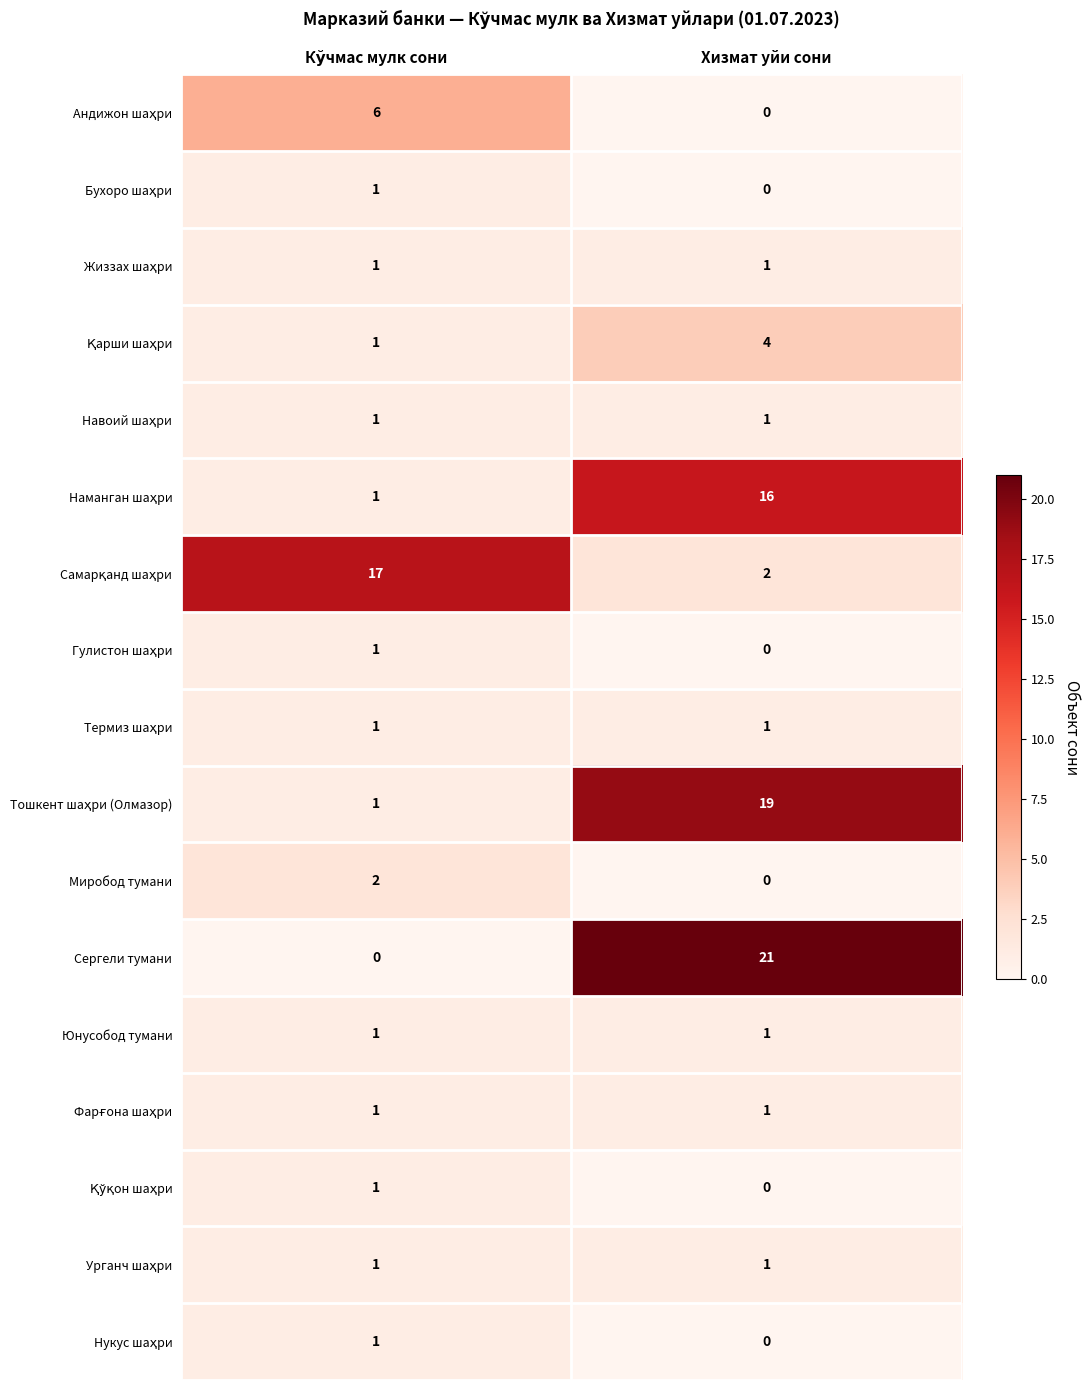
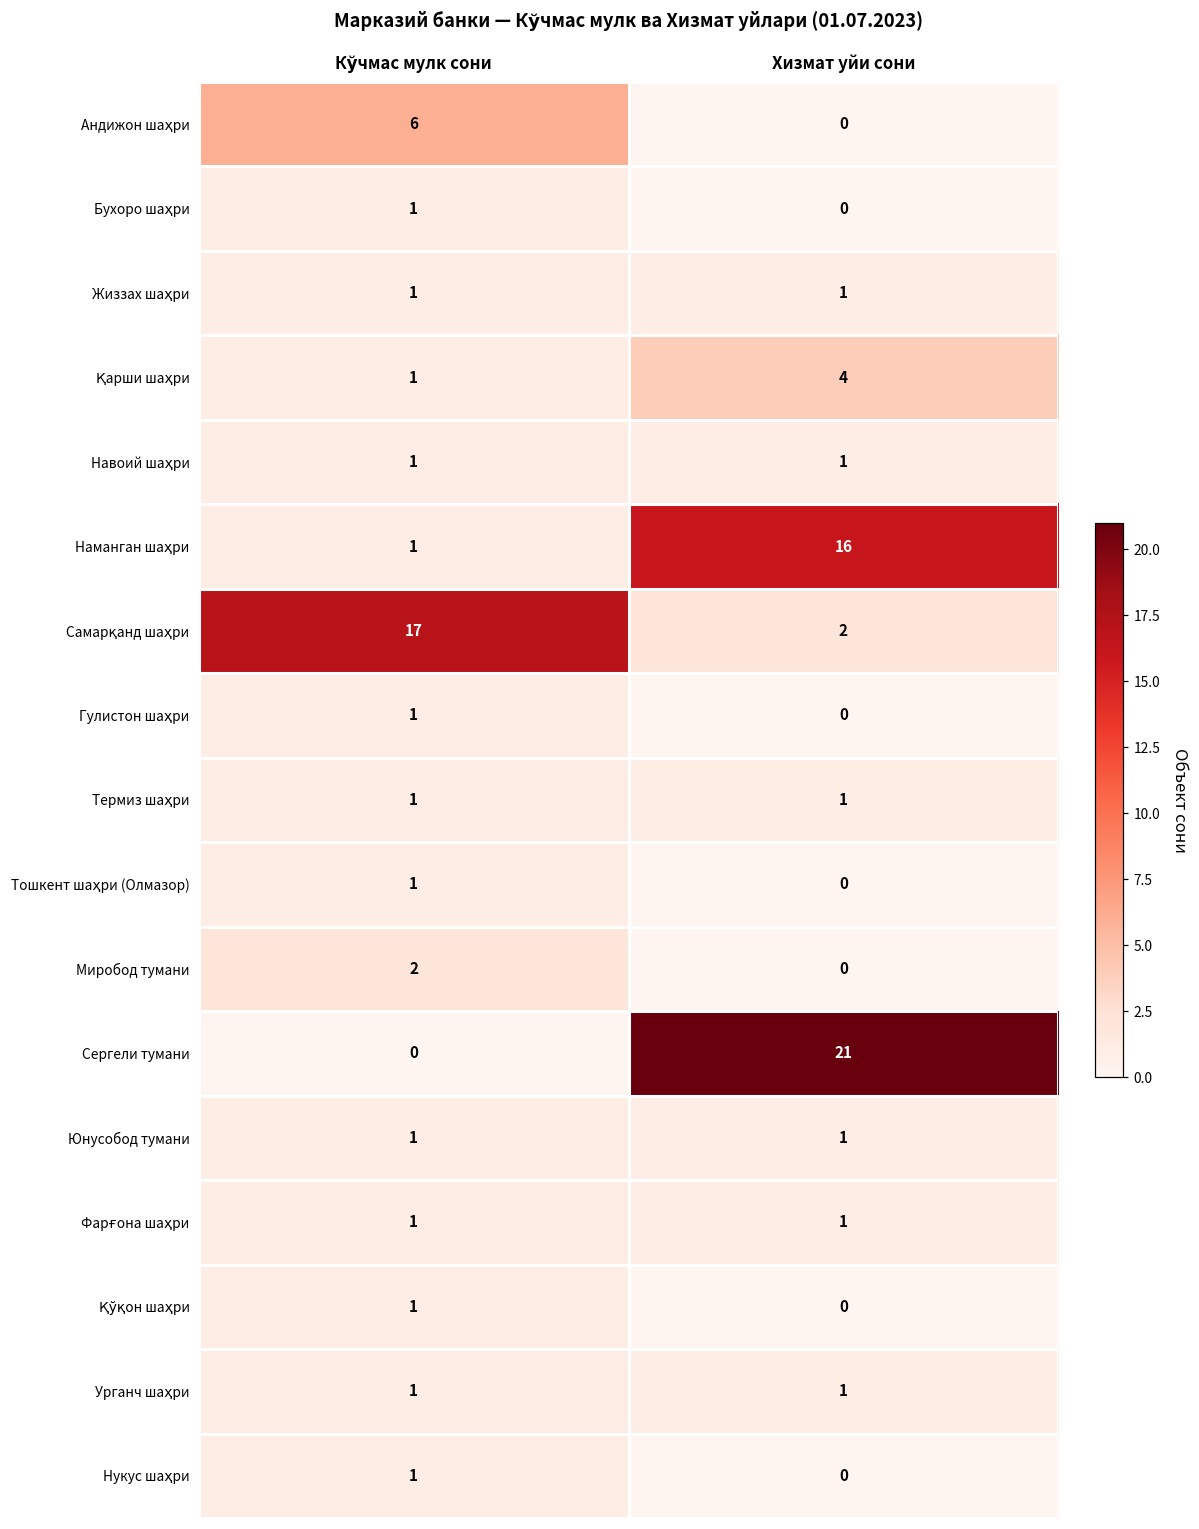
  {
    "Андижон шаҳри": {
      "Кўчмас мулк сони": 6,
      "Хизмат уйи сони": 0
    },
    "Бухоро шаҳри": {
      "Кўчмас мулк сони": 1,
      "Хизмат уйи сони": 0
    },
    "Жиззах шаҳри": {
      "Кўчмас мулк сони": 1,
      "Хизмат уйи сони": 1
    },
    "Қарши шаҳри": {
      "Кўчмас мулк сони": 1,
      "Хизмат уйи сони": 4
    },
    "Навоий шаҳри": {
      "Кўчмас мулк сони": 1,
      "Хизмат уйи сони": 1
    },
    "Наманган шаҳри": {
      "Кўчмас мулк сони": 1,
      "Хизмат уйи сони": 16
    },
    "Самарқанд шаҳри": {
      "Кўчмас мулк сони": 17,
      "Хизмат уйи сони": 2
    },
    "Гулистон шаҳри": {
      "Кўчмас мулк сони": 1,
      "Хизмат уйи сони": 0
    },
    "Термиз шаҳри": {
      "Кўчмас мулк сони": 1,
      "Хизмат уйи сони": 1
    },
    "Тошкент шаҳри (Олмазор)": {
      "Кўчмас мулк сони": 1,
-     "Хизмат уйи сони": 19
+     "Хизмат уйи сони": 0
    },
    "Миробод тумани": {
      "Кўчмас мулк сони": 2,
      "Хизмат уйи сони": 0
    },
    "Сергели тумани": {
      "Кўчмас мулк сони": 0,
      "Хизмат уйи сони": 21
    },
    "Юнусобод тумани": {
      "Кўчмас мулк сони": 1,
      "Хизмат уйи сони": 1
    },
    "Фарғона шаҳри": {
      "Кўчмас мулк сони": 1,
      "Хизмат уйи сони": 1
    },
    "Қўқон шаҳри": {
      "Кўчмас мулк сони": 1,
      "Хизмат уйи сони": 0
    },
    "Урганч шаҳри": {
      "Кўчмас мулк сони": 1,
      "Хизмат уйи сони": 1
    },
    "Нукус шаҳри": {
      "Кўчмас мулк сони": 1,
      "Хизмат уйи сони": 0
    }
  }
